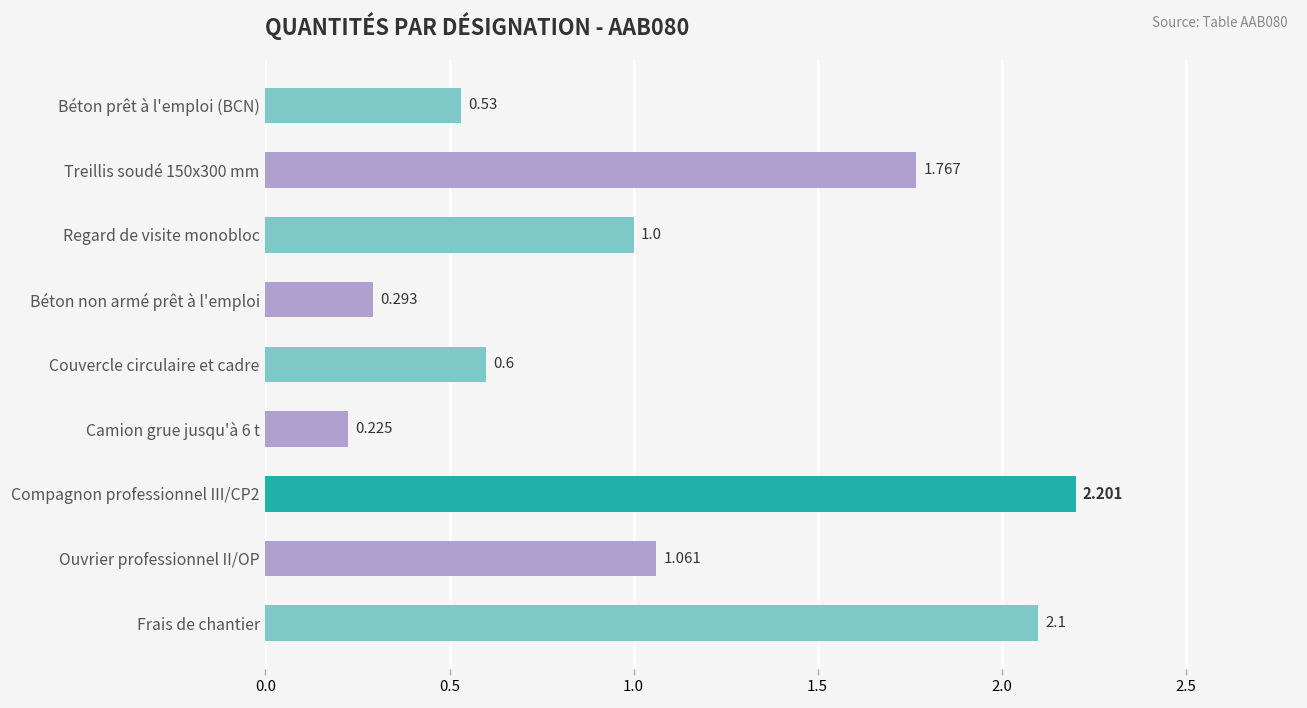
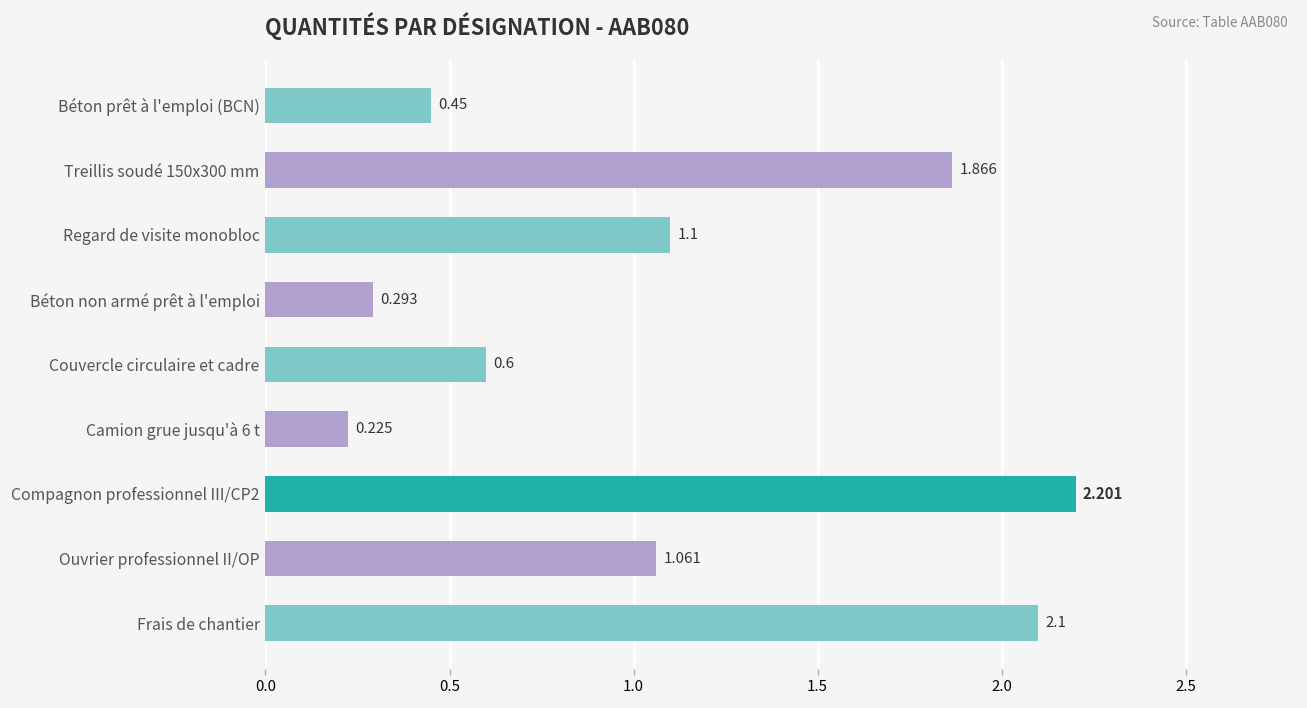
  {
-   "Béton prêt à l'emploi (BCN)": 0.53,
-   "Treillis soudé 150x300 mm": 1.767,
-   "Regard de visite monobloc": 1.0,
+   "Béton prêt à l'emploi (BCN)": 0.45,
+   "Treillis soudé 150x300 mm": 1.866,
+   "Regard de visite monobloc": 1.1,
    "Béton non armé prêt à l'emploi": 0.293,
    "Couvercle circulaire et cadre": 0.6,
    "Camion grue jusqu'à 6 t": 0.225,
    "Compagnon professionnel III/CP2": 2.201,
    "Ouvrier professionnel II/OP": 1.061,
    "Frais de chantier": 2.1
  }
